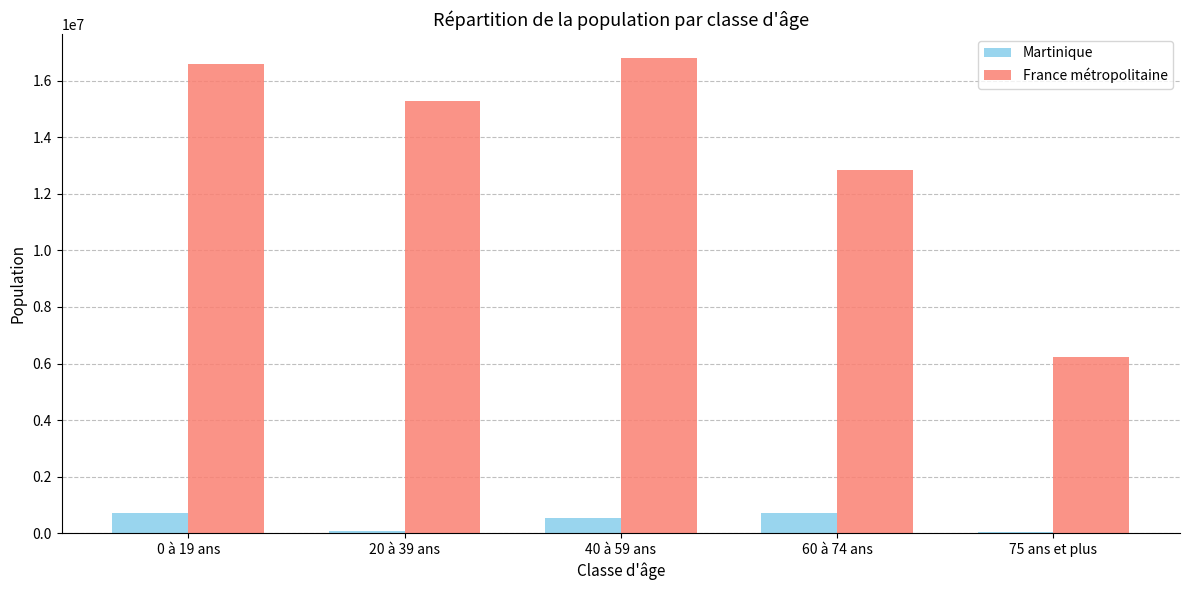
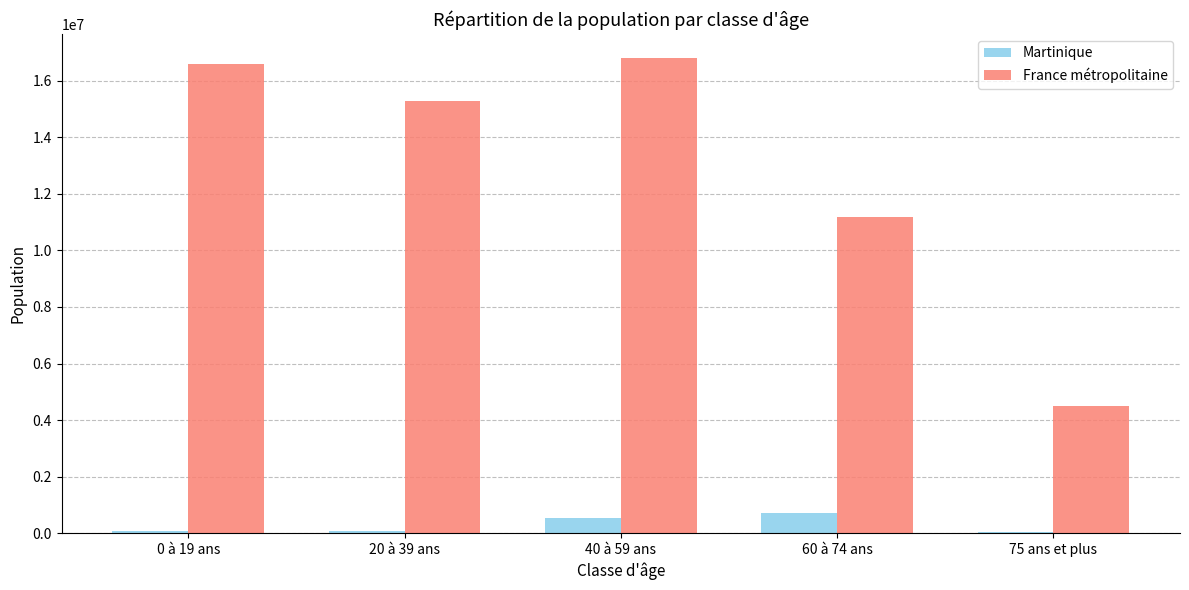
  {
    "Martinique": {
-     "0 à 19 ans": 700000,
+     "0 à 19 ans": 100000,
      "40 à 59 ans": 600000,
      "60 à 74 ans": 700000
    },
    "France métropolitaine": {
      "0 à 19 ans": 16600000,
      "20 à 39 ans": 15300000,
      "40 à 59 ans": 16800000,
-     "60 à 74 ans": 12800000,
-     "75 ans et plus": 6200000
+     "60 à 74 ans": 11200000,
+     "75 ans et plus": 4500000
    }
  }
